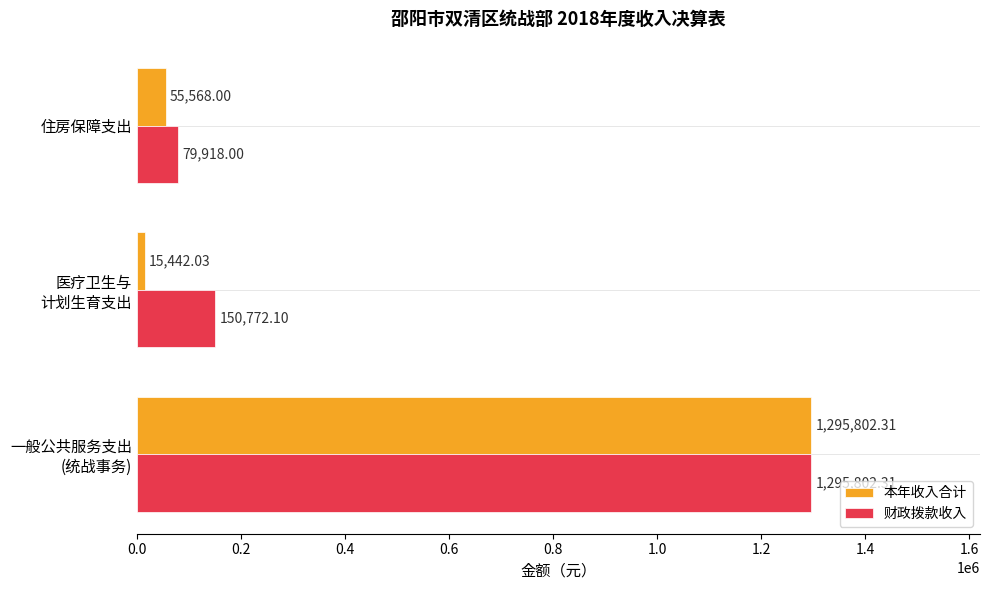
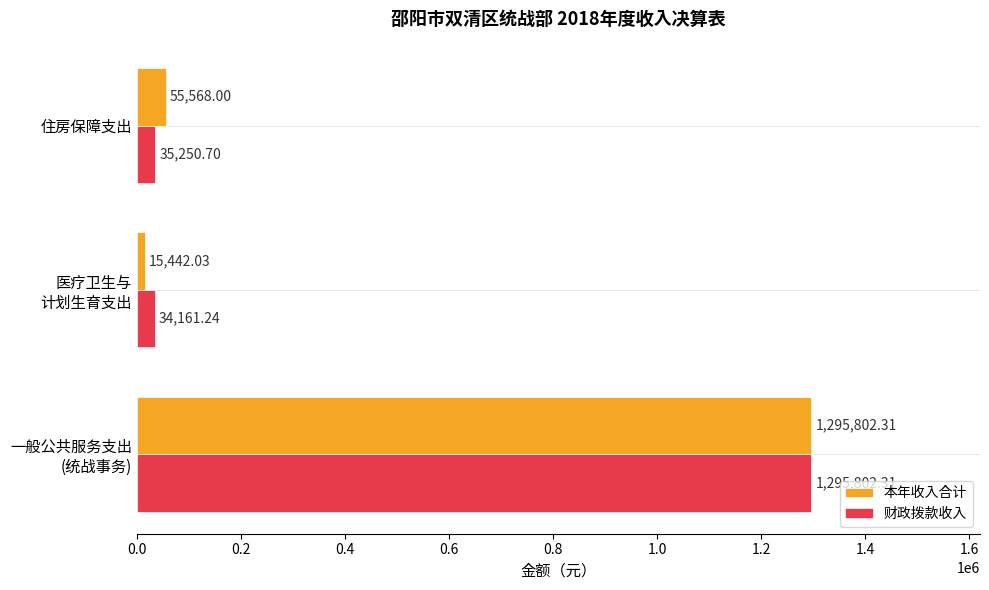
  {
    "本年收入合计": {
      "住房保障支出": "55,568.00",
      "医疗卫生与 计划生育支出": "15,442.03",
      "一般公共服务支出 (统战事务)": "1,295,802.31"
    },
    "财政拨款收入": {
-     "住房保障支出": "79,918.00",
-     "医疗卫生与 计划生育支出": "150,772.10"
+     "住房保障支出": "35,250.70",
+     "医疗卫生与 计划生育支出": "34,161.24"
    }
  }
